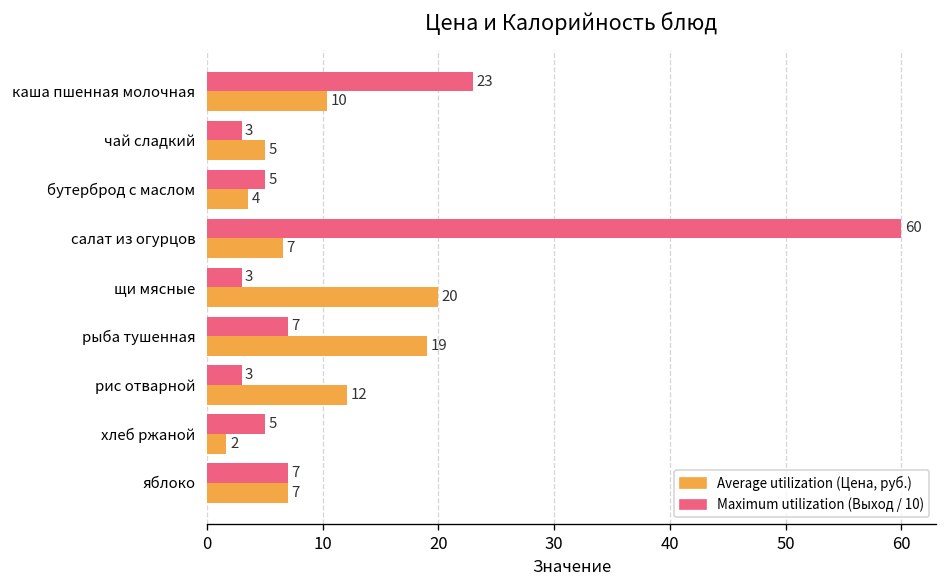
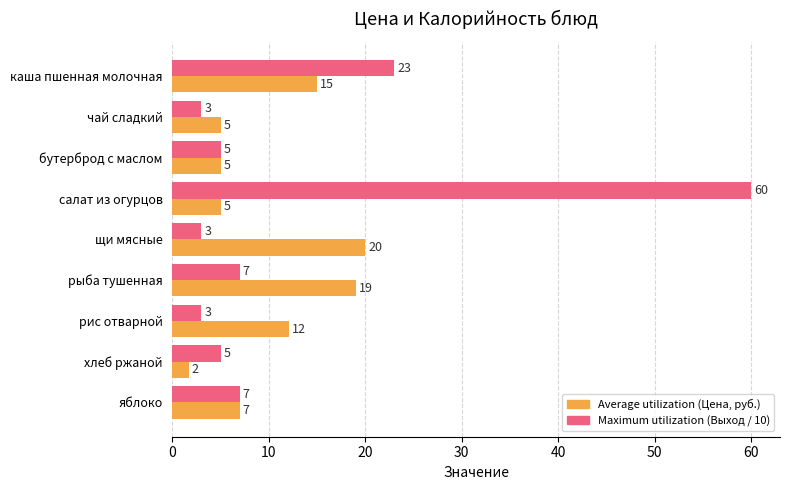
  {
    "Average utilization (Цена, руб.)": {
-     "каша пшенная молочная": 10,
+     "каша пшенная молочная": 15,
      "чай сладкий": 5,
-     "бутерброд с маслом": 4,
-     "салат из огурцов": 7,
+     "бутерброд с маслом": 5,
+     "салат из огурцов": 5,
      "щи мясные": 20,
      "рыба тушенная": 19,
      "рис отварной": 12,
      "хлеб ржаной": 2,
      "яблоко": 7
    }
  }
